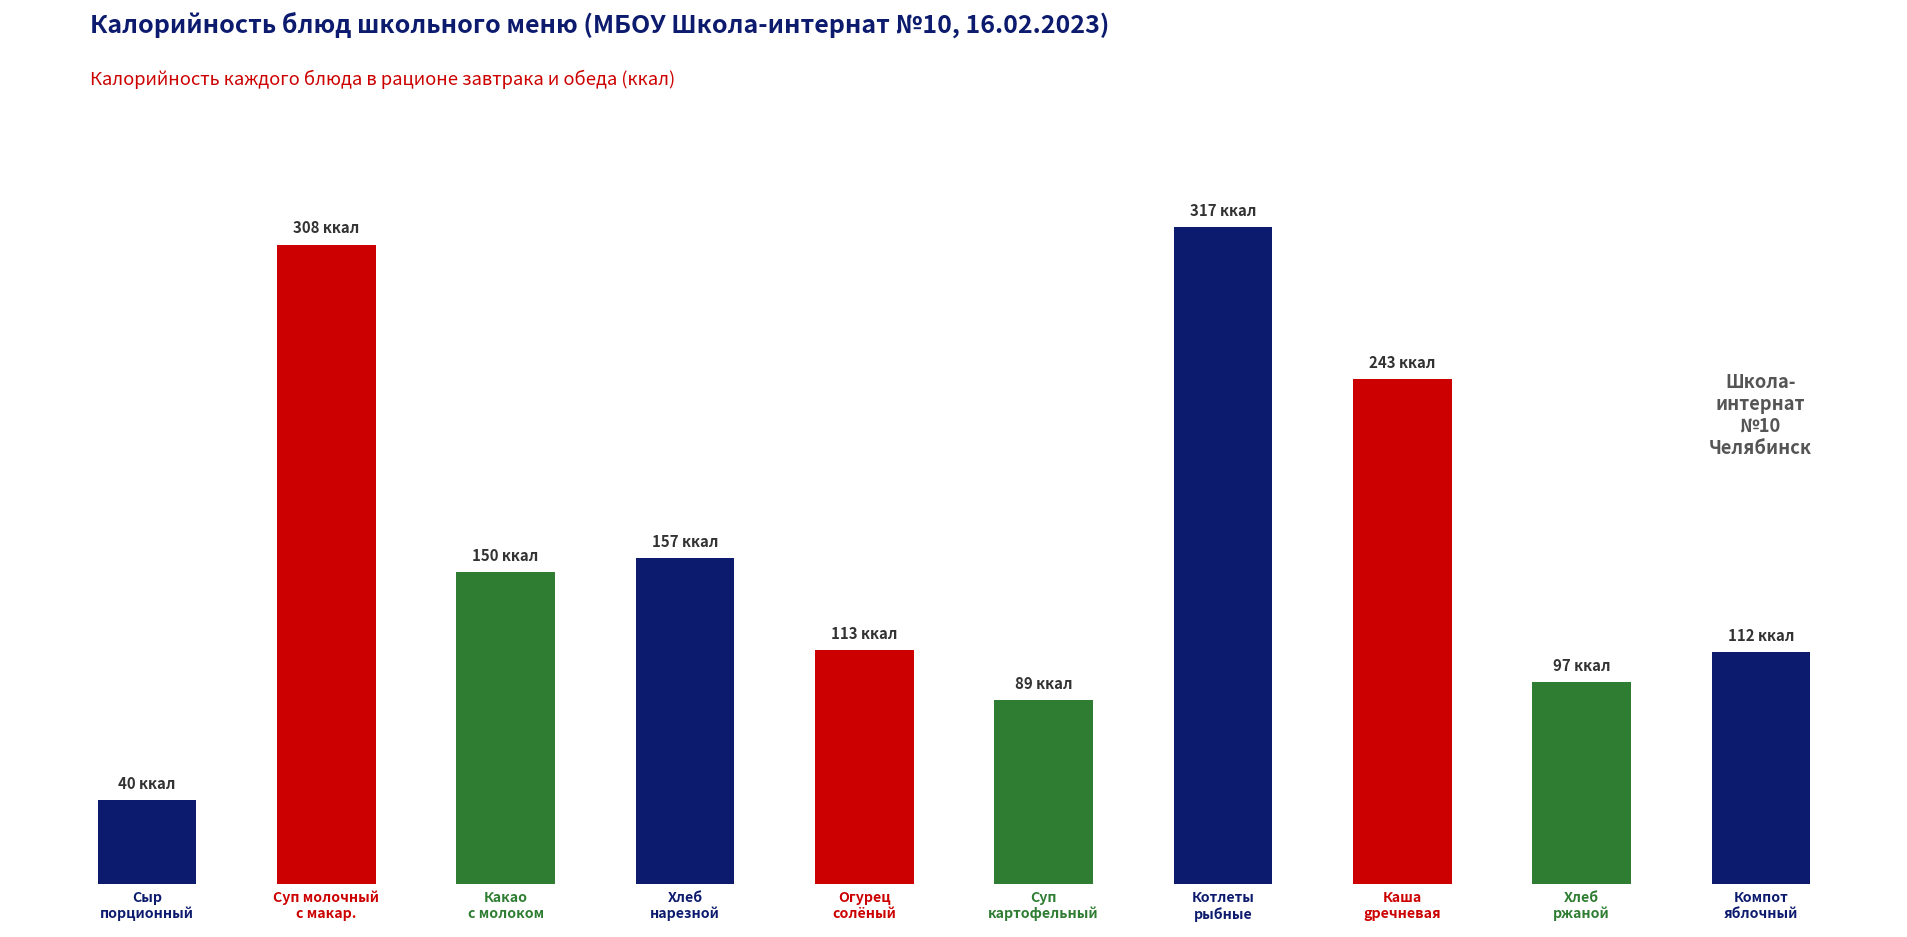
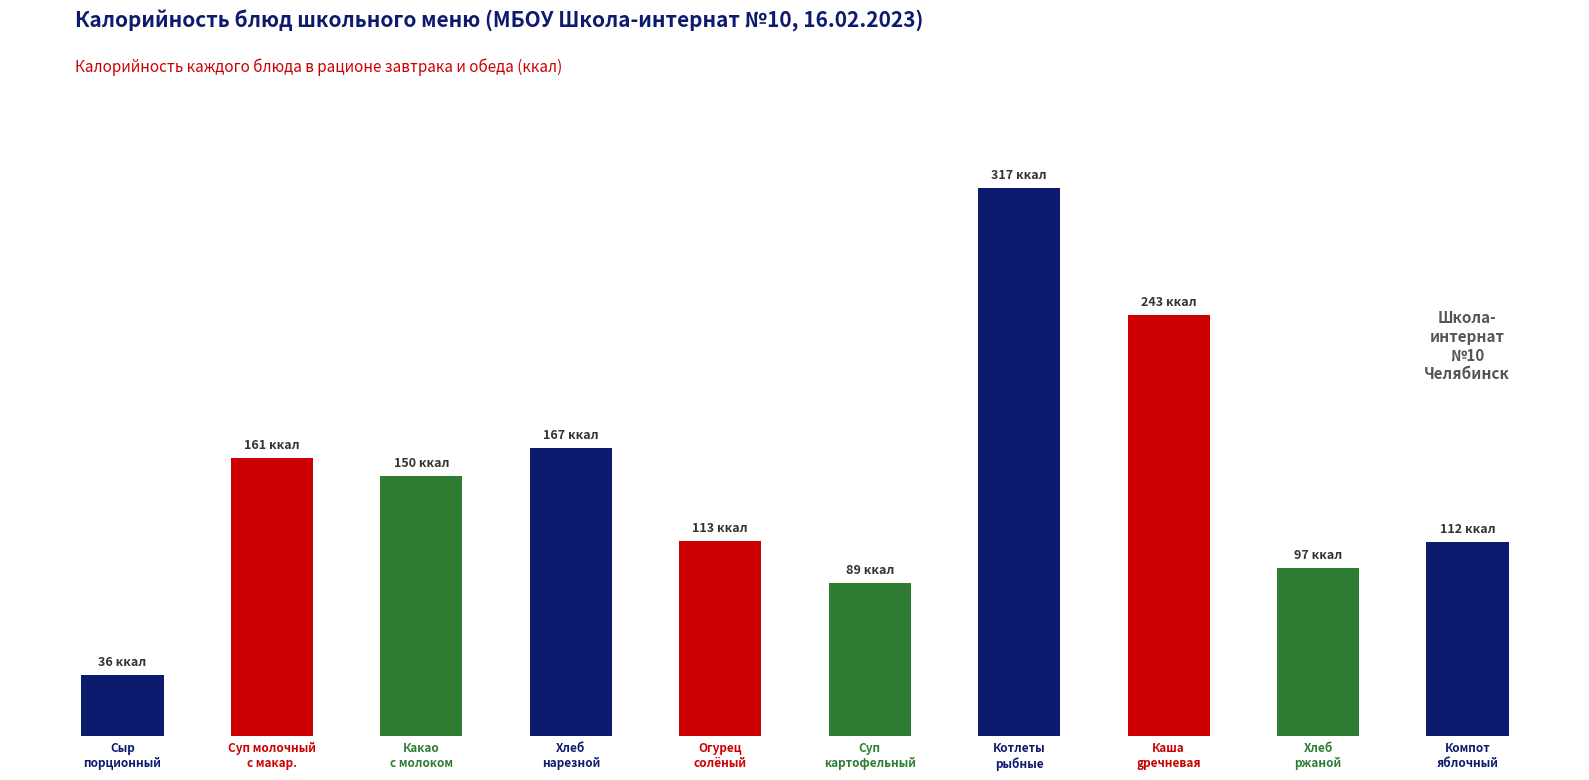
  {
-   "Сыр порционный": 40,
-   "Суп молочный с макар.": 308,
+   "Сыр порционный": 36,
+   "Суп молочный с макар.": 161,
    "Какао с молоком": 150,
-   "Хлеб нарезной": 157,
+   "Хлеб нарезной": 167,
    "Огурец солёный": 113,
    "Суп картофельный": 89,
    "Котлеты рыбные": 317,
    "Каша gречневая": 243,
    "Хлеб ржаной": 97,
    "Компот яблочный": 112
  }
